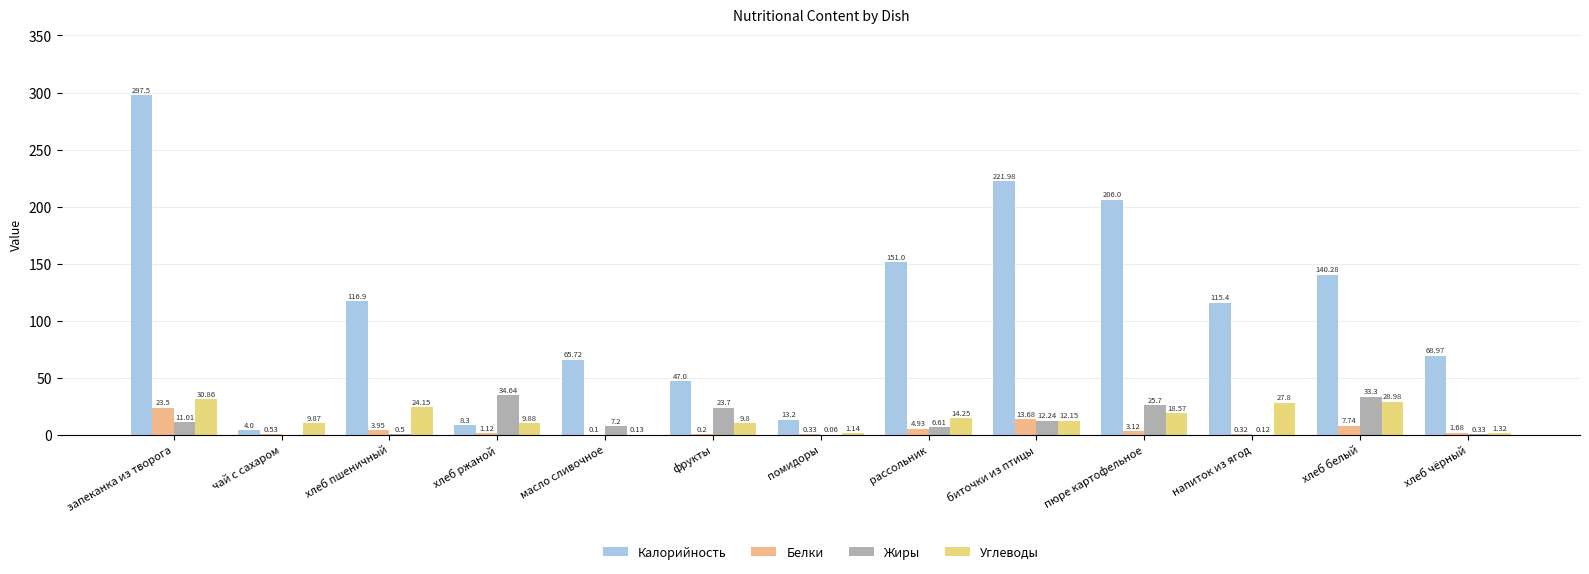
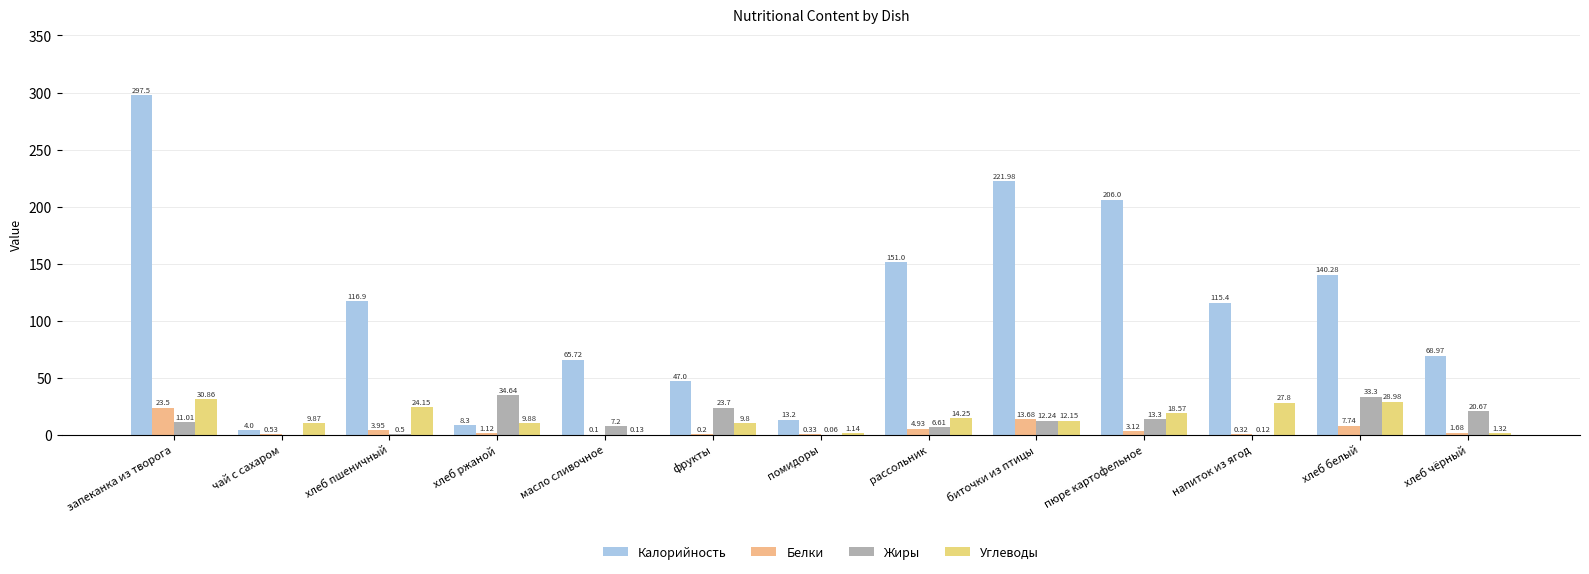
  {
    "Калорийность": {
      "запеканка из творога": 297.5,
      "чай с сахаром": 4.0,
      "хлеб пшеничный": 116.9,
      "хлеб ржаной": 8.3,
      "масло сливочное": 65.72,
      "фрукты": 47.0,
      "помидоры": 13.2,
      "рассольник": 151.0,
      "биточки из птицы": 221.98,
      "пюре картофельное": 206.0,
      "напиток из ягод": 115.4,
      "хлеб белый": 140.28,
      "хлеб чёрный": 68.97
    },
    "Жиры": {
      "запеканка из творога": 11.01,
      "хлеб пшеничный": 0.5,
      "хлеб ржаной": 34.64,
      "масло сливочное": 7.2,
      "фрукты": 23.7,
      "помидоры": 0.06,
      "рассольник": 6.61,
      "биточки из птицы": 12.24,
-     "пюре картофельное": 25.7,
+     "пюре картофельное": 13.3,
      "напиток из ягод": 0.12,
      "хлеб белый": 33.3,
-     "хлеб чёрный": 0.33
+     "хлеб чёрный": 20.67
    }
  }
